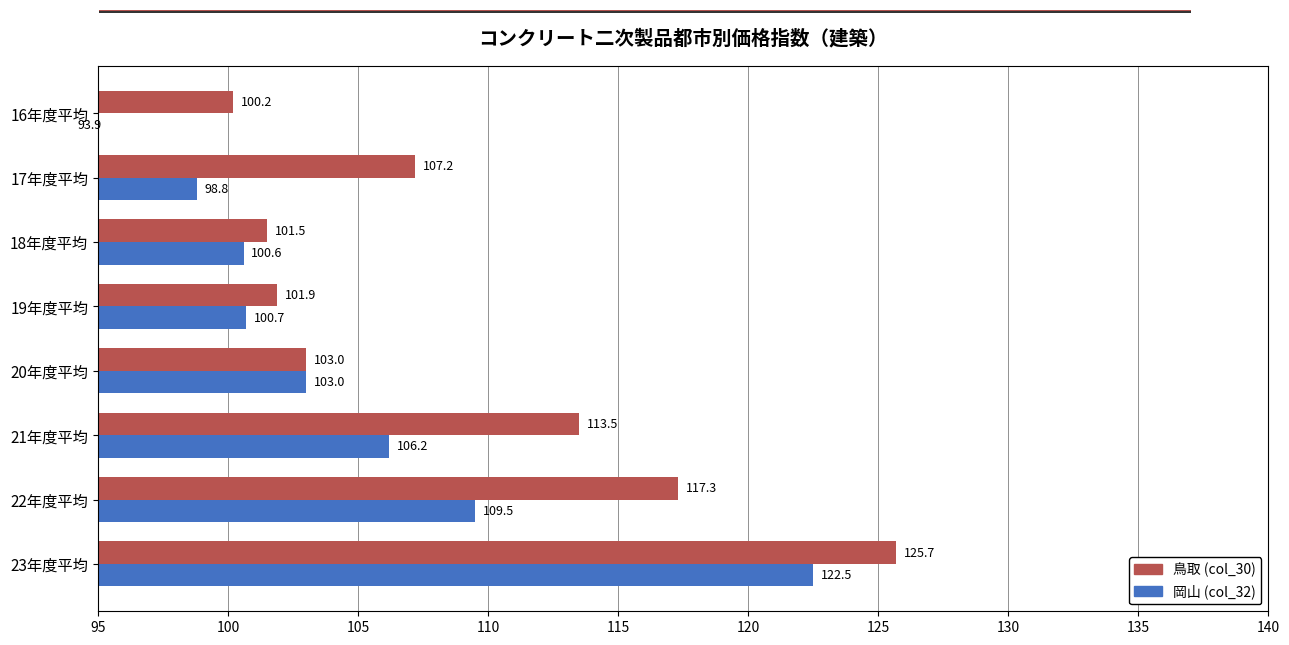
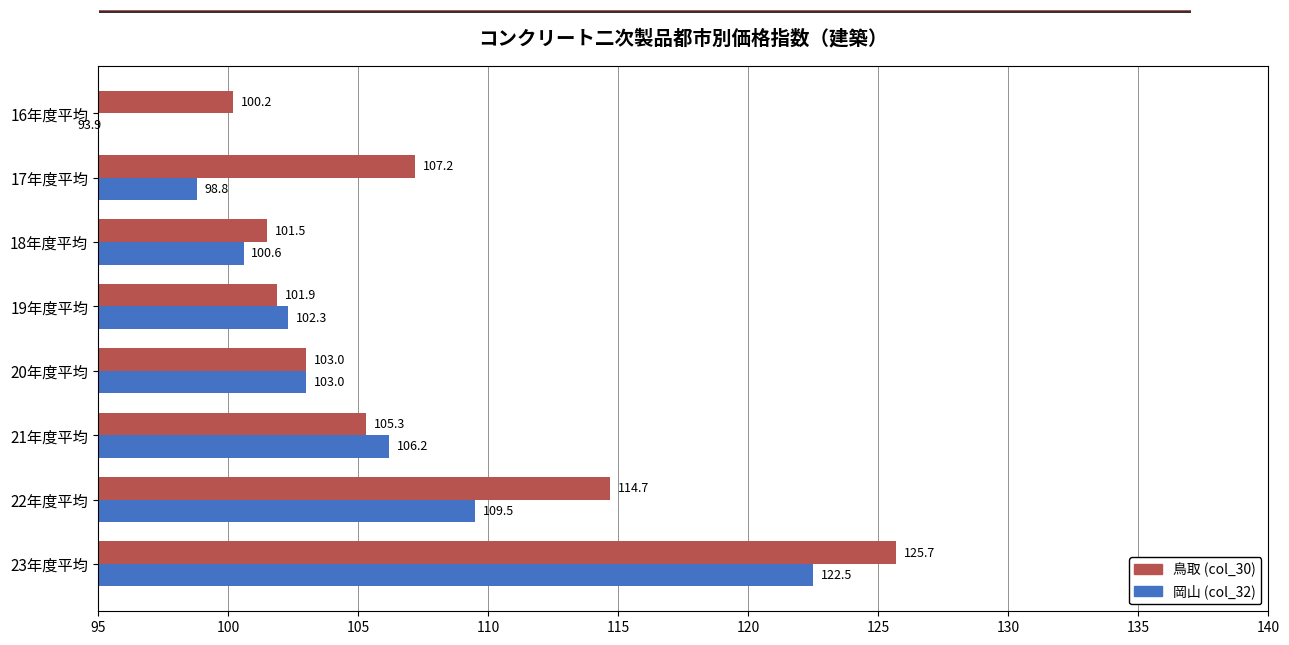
  {
    "コンクリート二次製品都市別価格指数（建築）": {
      "鳥取 (col_30)": {
        "16年度平均": 100.2,
        "17年度平均": 107.2,
        "18年度平均": 101.5,
        "19年度平均": 101.9,
        "20年度平均": 103.0,
-       "21年度平均": 113.5,
-       "22年度平均": 117.3,
+       "21年度平均": 105.3,
+       "22年度平均": 114.7,
        "23年度平均": 125.7
      },
      "岡山 (col_32)": {
        "17年度平均": 98.8,
        "18年度平均": 100.6,
-       "19年度平均": 100.7,
+       "19年度平均": 102.3,
        "20年度平均": 103.0,
        "21年度平均": 106.2,
        "22年度平均": 109.5,
        "23年度平均": 122.5
      }
    }
  }
